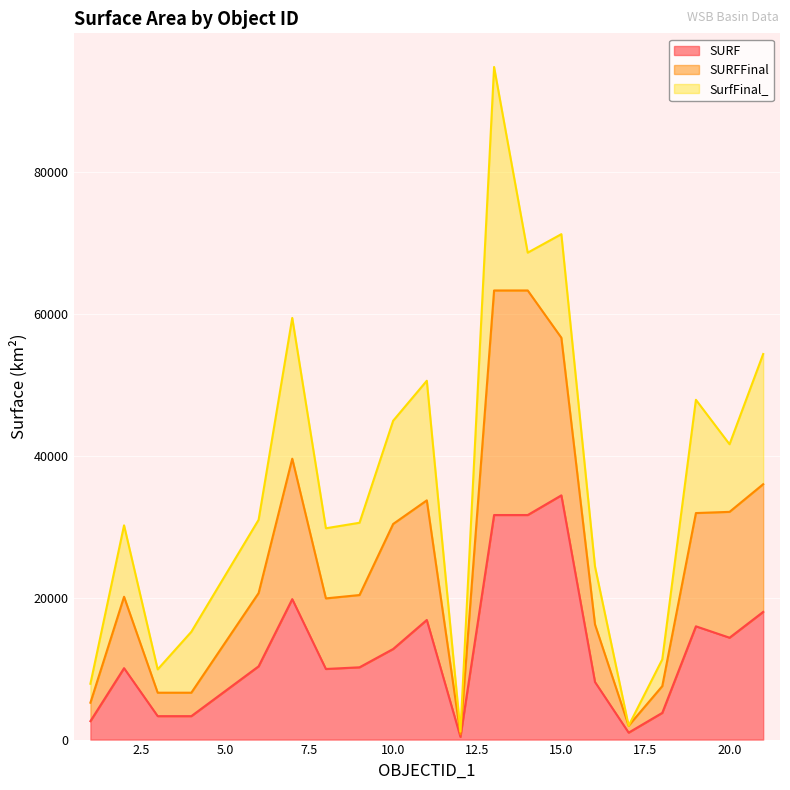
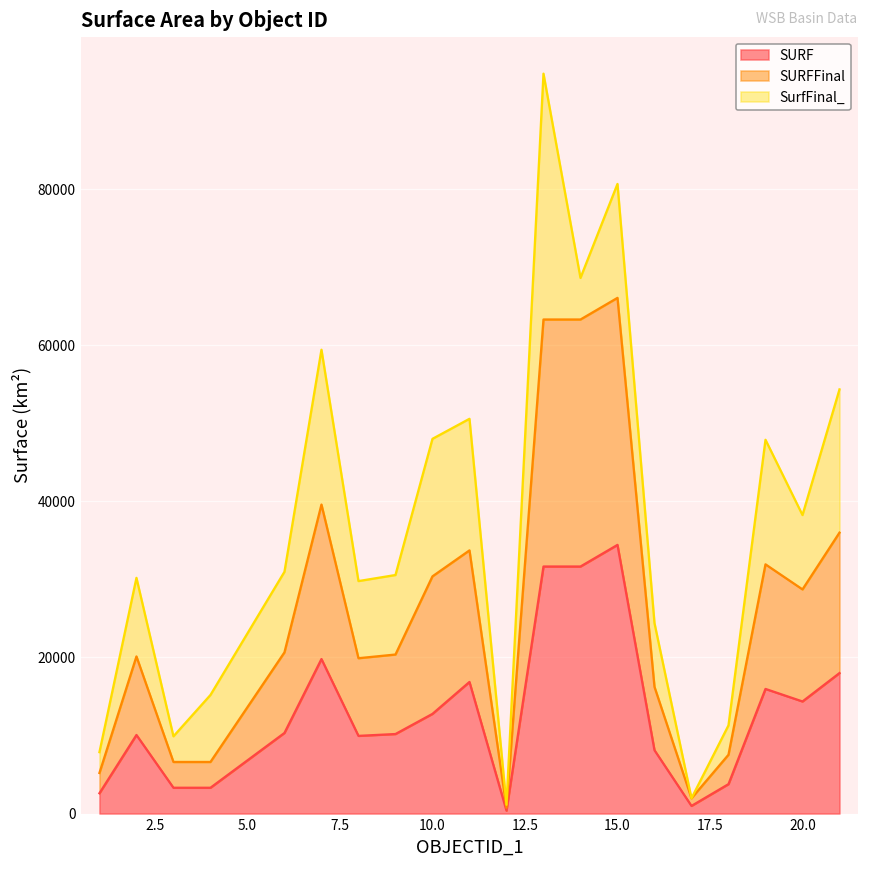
  {
    "SURF": {
      "10.0": 13000,
      "15.0": 34000,
      "20.0": 14000
    },
    "SURFFinal": {
      "10.0": 18000,
-     "15.0": 22000,
-     "20.0": 18000
+     "15.0": 32000,
+     "20.0": 14000
    },
    "SurfFinal_": {
-     "10.0": 15000,
+     "10.0": 18000,
      "15.0": 15000,
      "20.0": 10000
    }
  }
